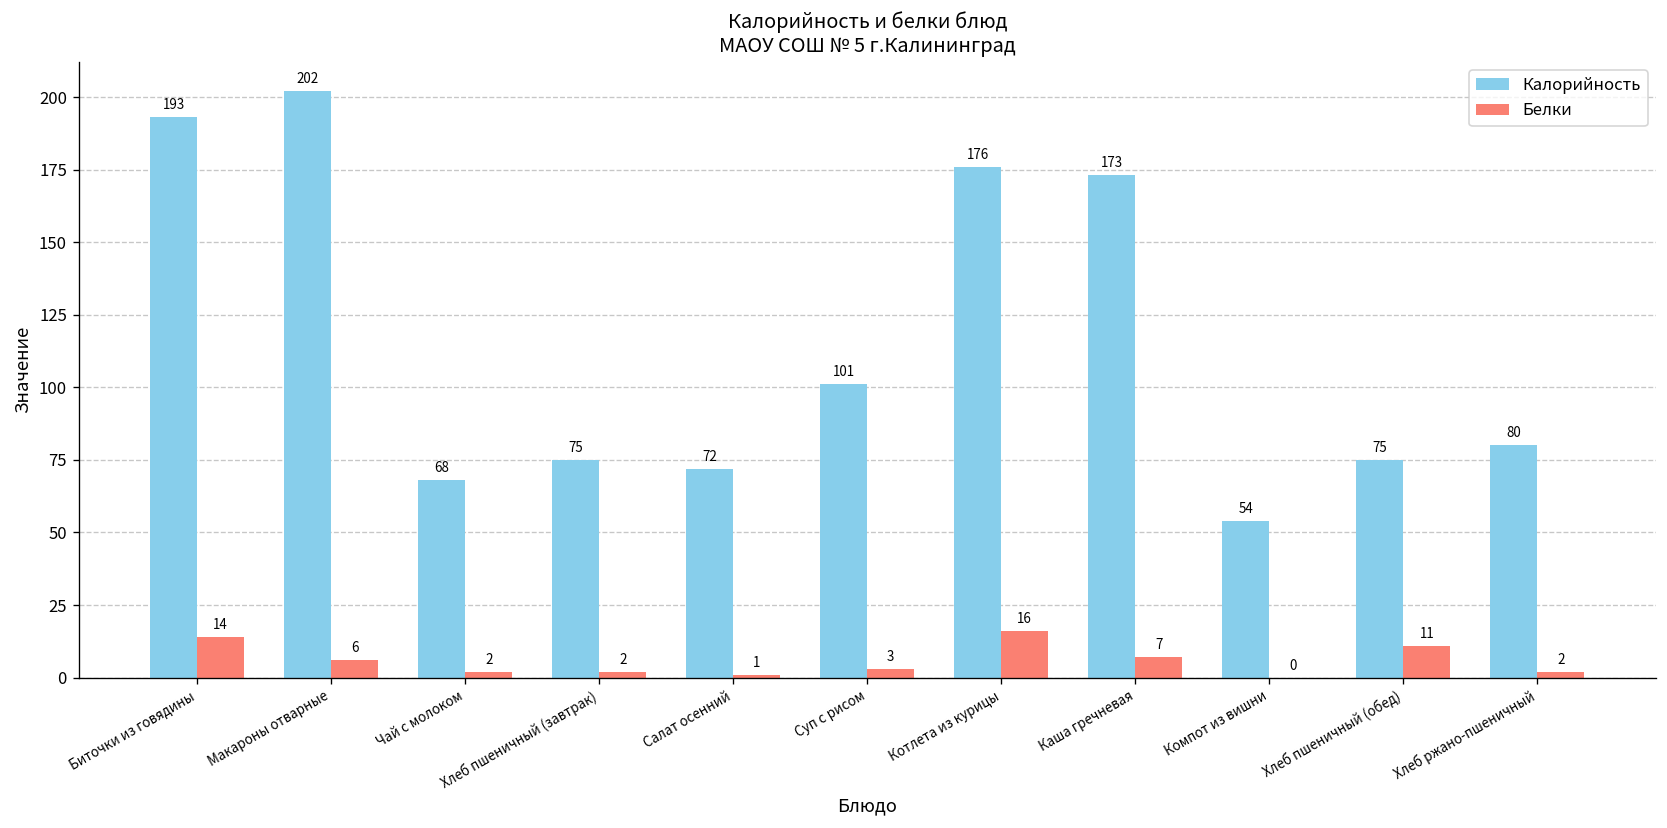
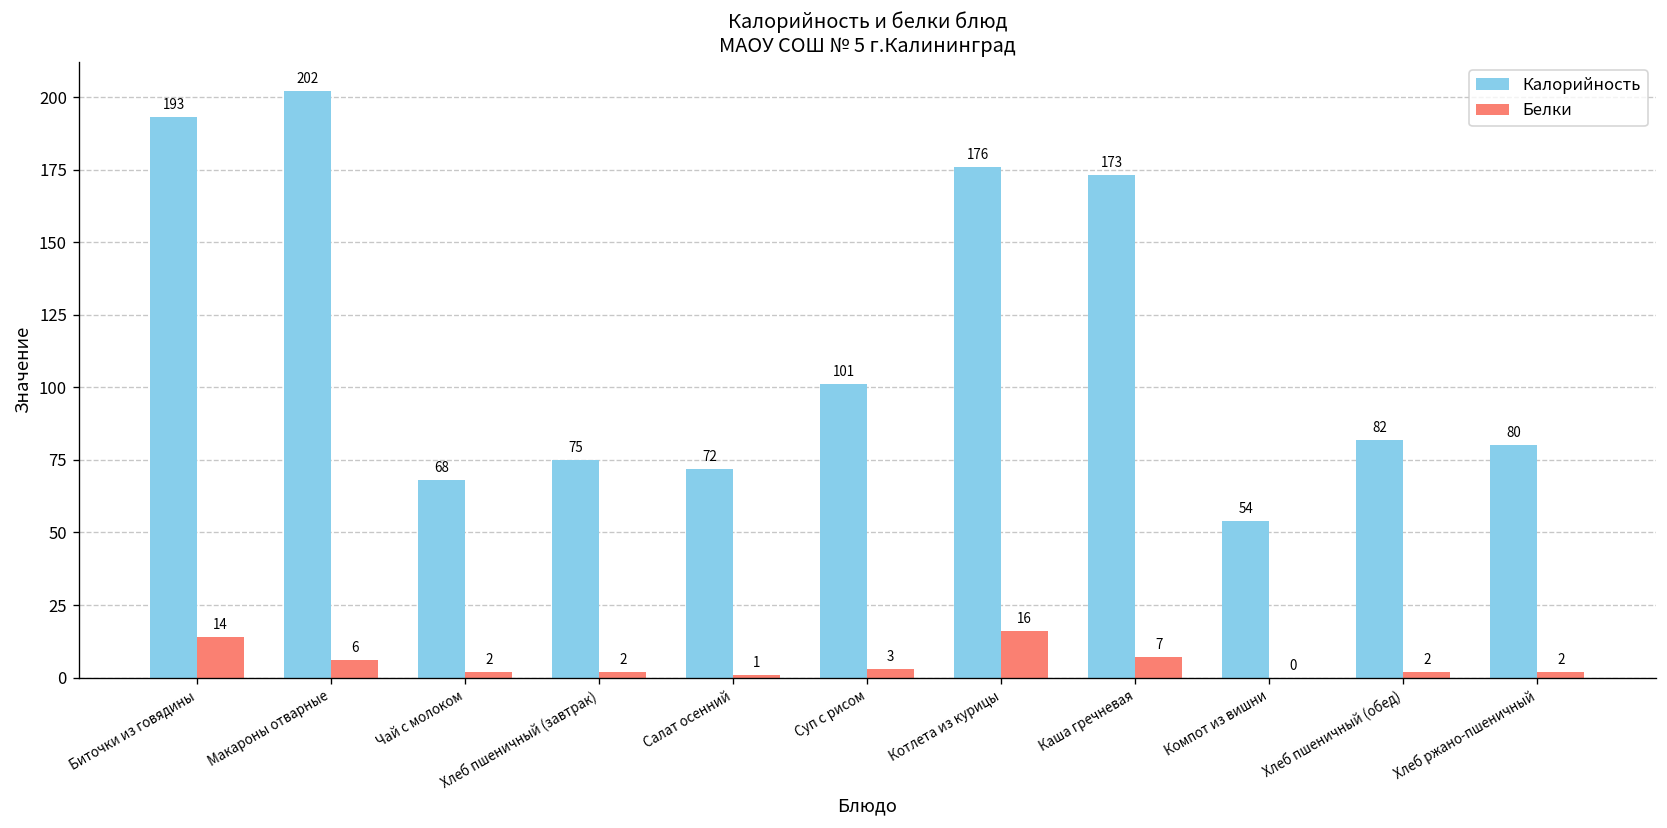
  {
    "Калорийность": {
      "Биточки из говядины": 193,
      "Макароны отварные": 202,
      "Чай с молоком": 68,
      "Хлеб пшеничный (завтрак)": 75,
      "Салат осенний": 72,
      "Суп с рисом": 101,
      "Котлета из курицы": 176,
      "Каша гречневая": 173,
      "Компот из вишни": 54,
-     "Хлеб пшеничный (обед)": 75,
+     "Хлеб пшеничный (обед)": 82,
      "Хлеб ржано-пшеничный": 80
    },
    "Белки": {
      "Биточки из говядины": 14,
      "Макароны отварные": 6,
      "Чай с молоком": 2,
      "Хлеб пшеничный (завтрак)": 2,
      "Салат осенний": 1,
      "Суп с рисом": 3,
      "Котлета из курицы": 16,
      "Каша гречневая": 7,
      "Компот из вишни": 0,
-     "Хлеб пшеничный (обед)": 11,
+     "Хлеб пшеничный (обед)": 2,
      "Хлеб ржано-пшеничный": 2
    }
  }
